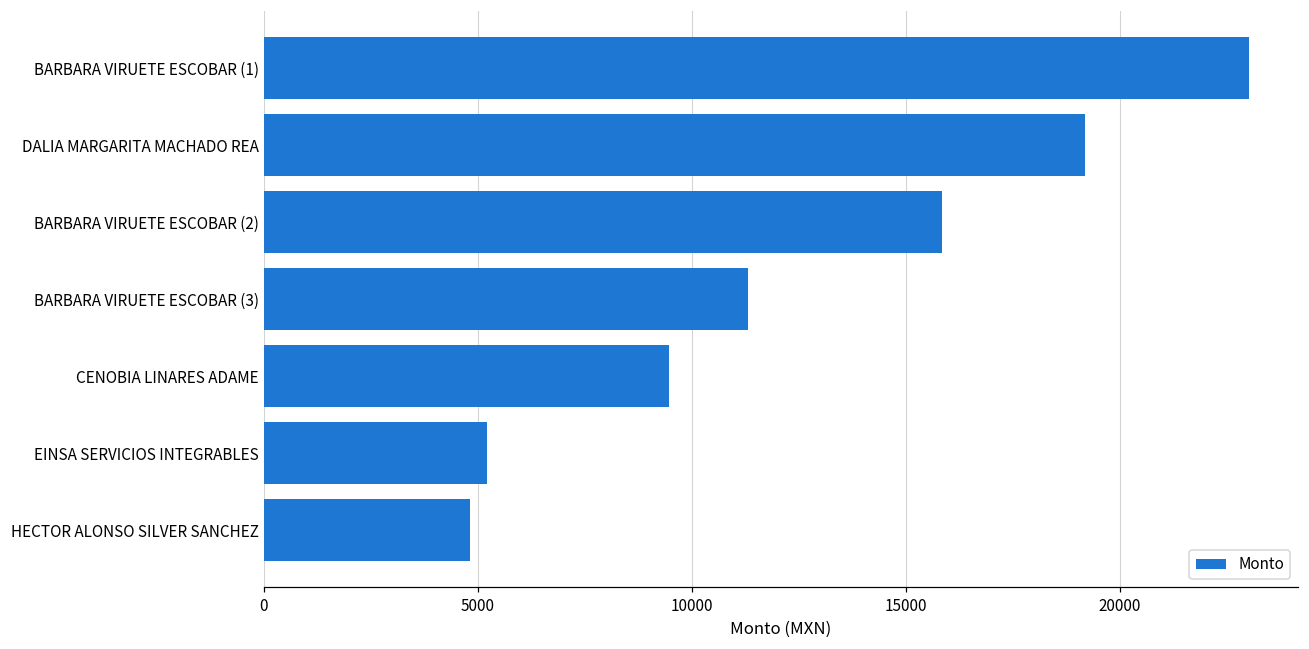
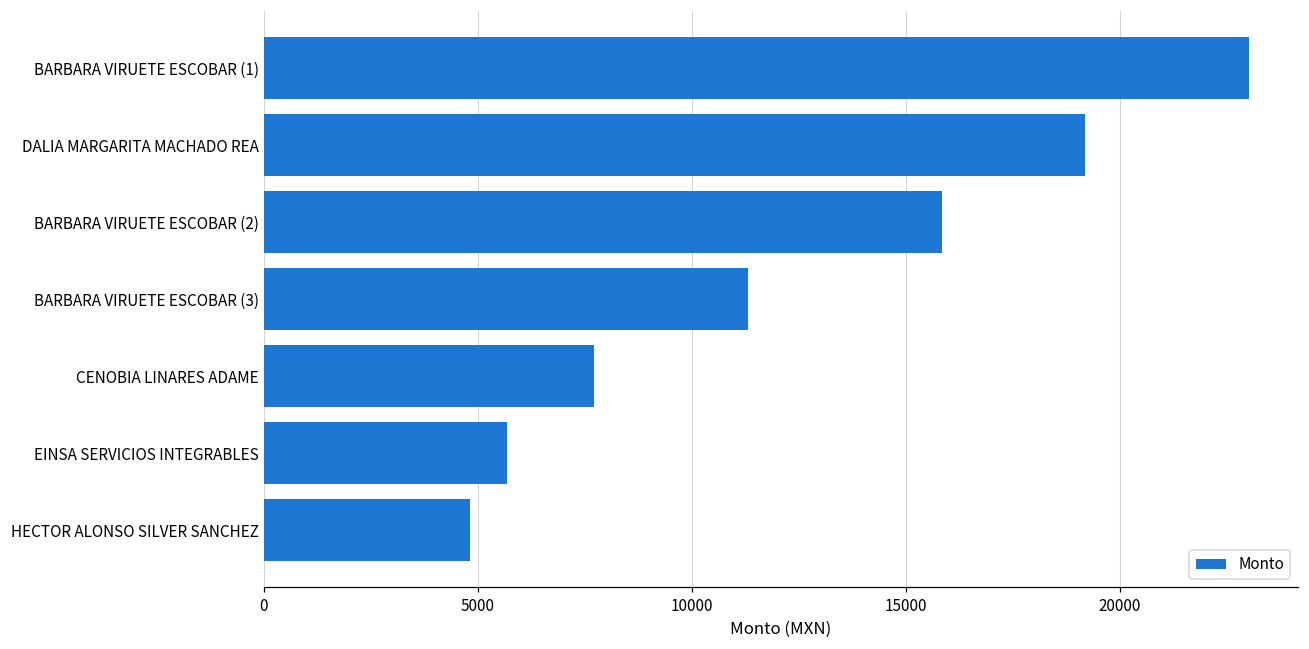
  {
    "BARBARA VIRUETE ESCOBAR (1)": 23000,
    "DALIA MARGARITA MACHADO REA": 19200,
    "BARBARA VIRUETE ESCOBAR (2)": 15800,
    "BARBARA VIRUETE ESCOBAR (3)": 11300,
-   "CENOBIA LINARES ADAME": 9500,
-   "EINSA SERVICIOS INTEGRABLES": 5200,
+   "CENOBIA LINARES ADAME": 7700,
+   "EINSA SERVICIOS INTEGRABLES": 5700,
    "HECTOR ALONSO SILVER SANCHEZ": 4800
  }
